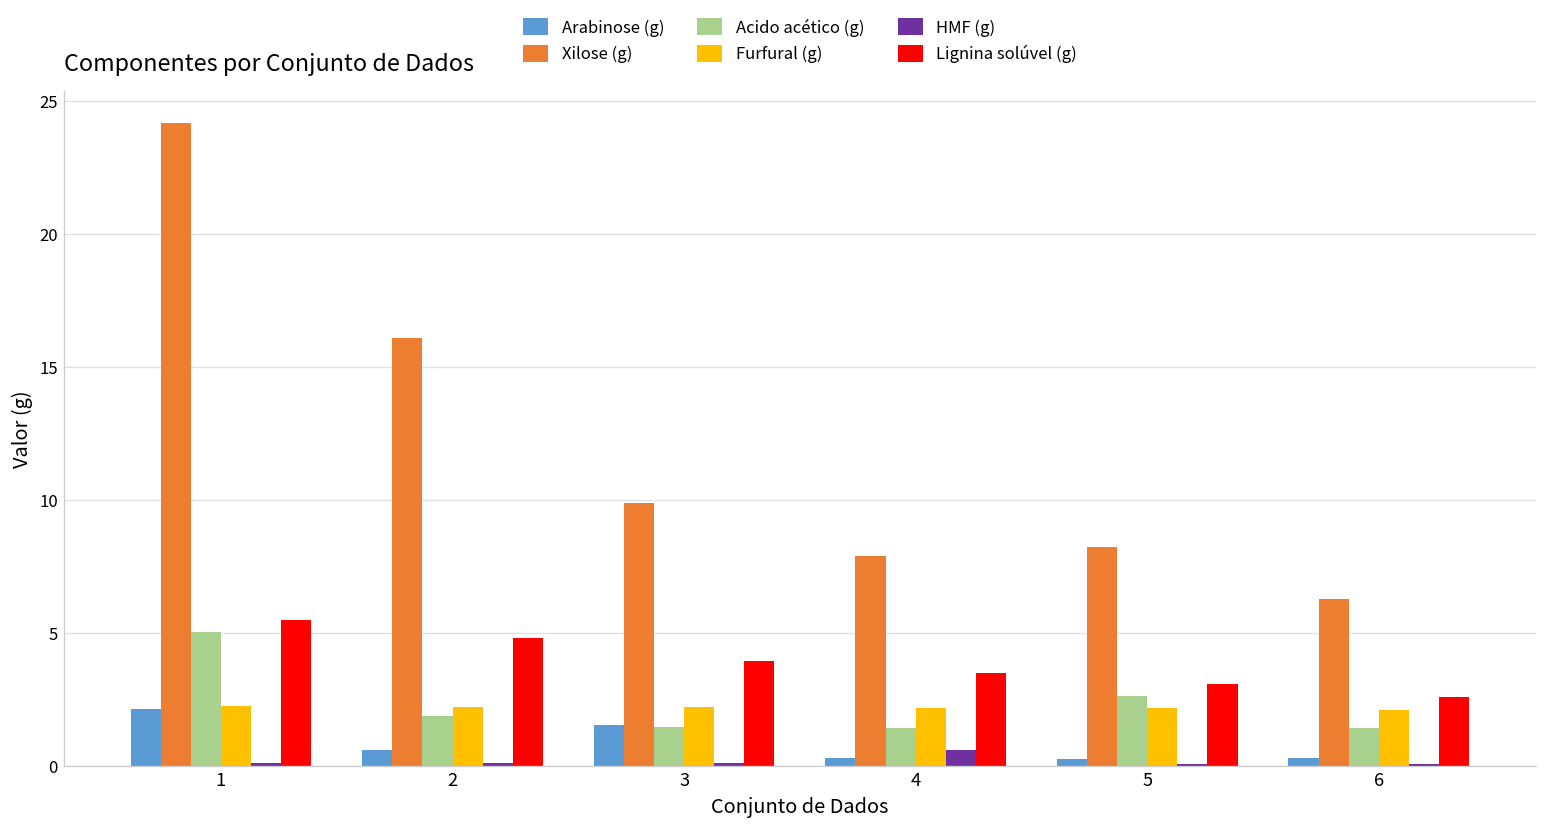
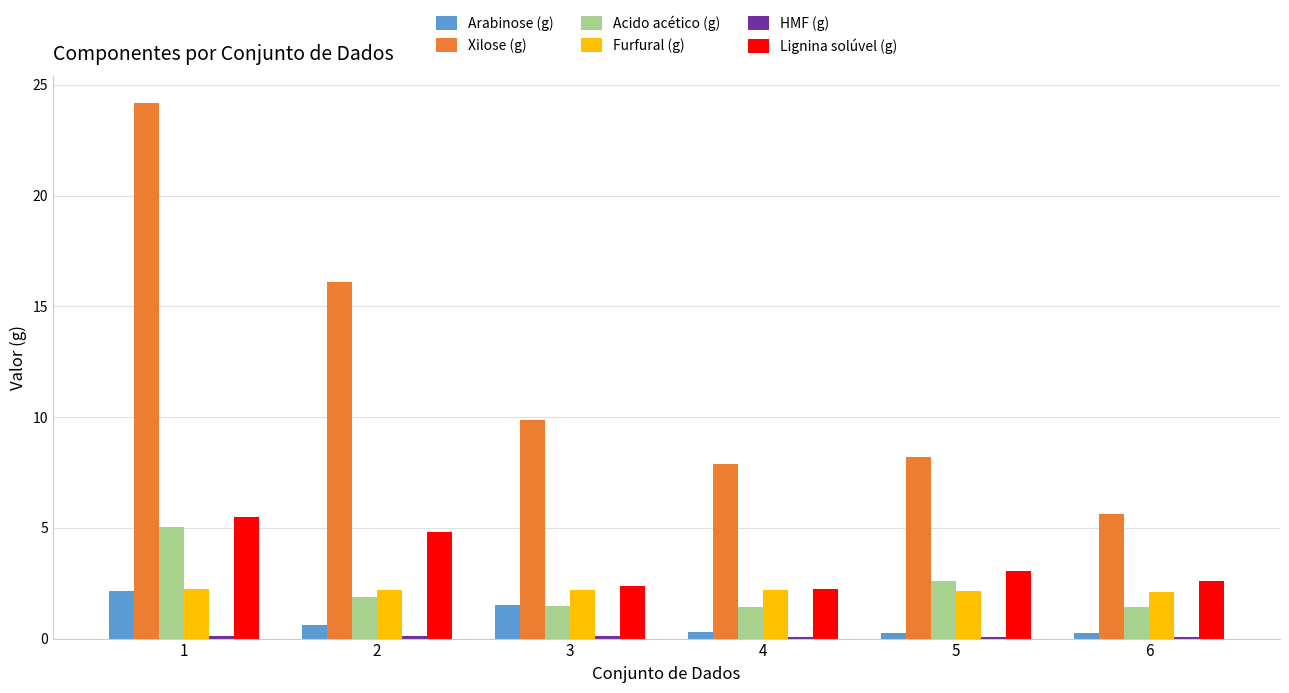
  {
    "Arabinose (g)": {
      "1": 2.1,
      "2": 0.6,
      "3": 1.5,
      "4": 0.3,
      "5": 0.3,
      "6": 0.3
    },
    "Xilose (g)": {
      "1": 24.2,
      "2": 16.1,
      "3": 9.9,
      "4": 7.9,
      "5": 8.2,
-     "6": 6.3
+     "6": 5.6
    },
    "Acido acético (g)": {
      "1": 5.0,
      "2": 1.9,
      "3": 1.5,
      "4": 1.4,
      "5": 2.6,
      "6": 1.4
    },
    "Furfural (g)": {
      "1": 2.2,
      "2": 2.2,
      "3": 2.2,
      "4": 2.2,
      "5": 2.2,
      "6": 2.1
    },
    "HMF (g)": {
-     "4": 0.6
+     "4": 0.1
    },
    "Lignina solúvel (g)": {
      "1": 5.5,
      "2": 4.8,
-     "3": 4.0,
-     "4": 3.5,
+     "3": 2.4,
+     "4": 2.2,
      "5": 3.1,
      "6": 2.6
    }
  }
